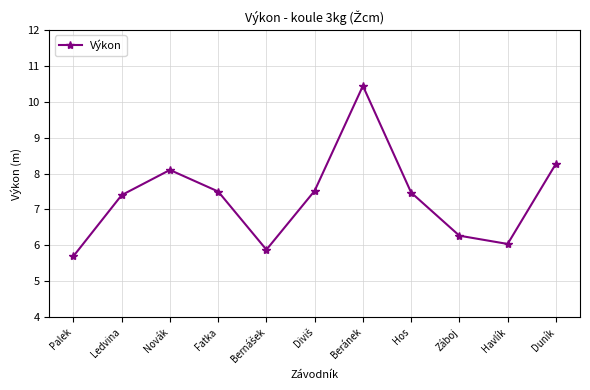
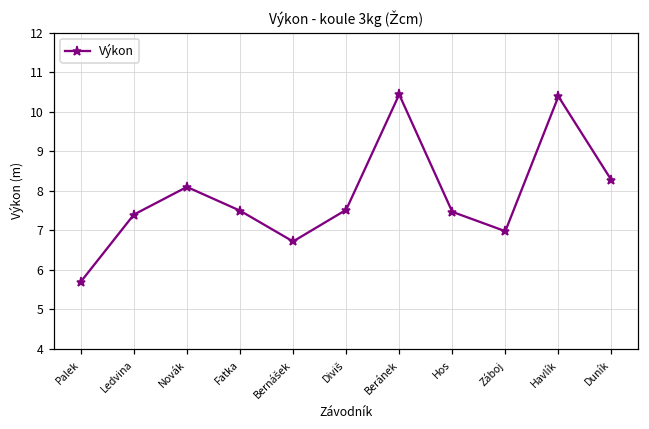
  {
    "Palek": 5.7,
    "Ledvina": 7.4,
    "Novák": 8.1,
    "Fatka": 7.5,
-   "Bernášek": 5.9,
+   "Bernášek": 6.7,
    "Diviš": 7.5,
    "Beránek": 10.4,
    "Hos": 7.5,
-   "Záboj": 6.3,
-   "Havlík": 6.0,
+   "Záboj": 7.0,
+   "Havlík": 10.4,
    "Duník": 8.3
  }
